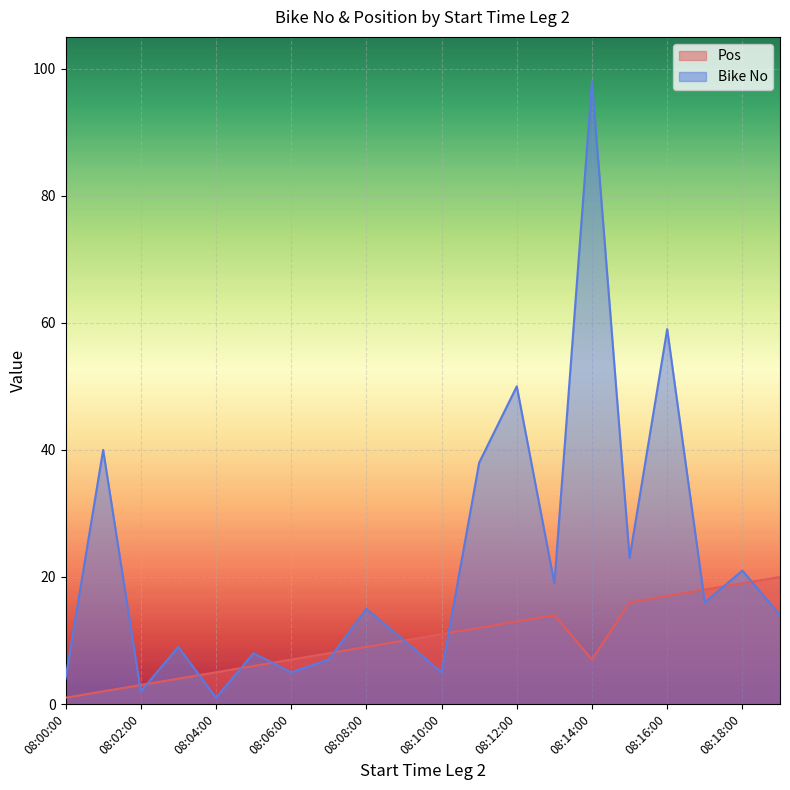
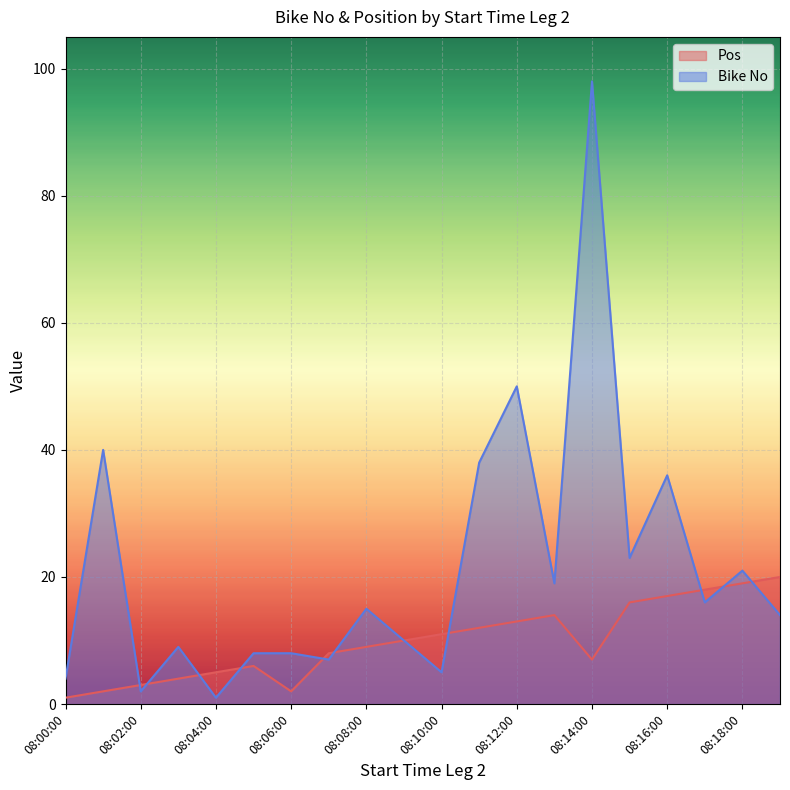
  {
    "Pos": {
      "08:00:00": 1,
      "08:02:00": 3,
      "08:04:00": 5,
-     "08:06:00": 7,
+     "08:06:00": 2,
      "08:08:00": 9,
      "08:10:00": 11,
      "08:12:00": 13,
      "08:14:00": 7,
      "08:16:00": 17,
      "08:18:00": 19
    },
    "Bike No": {
      "08:00:00": 4,
      "08:02:00": 2,
      "08:04:00": 1,
-     "08:06:00": 5,
+     "08:06:00": 8,
      "08:08:00": 15,
      "08:10:00": 5,
      "08:12:00": 50,
      "08:14:00": 98,
-     "08:16:00": 59,
+     "08:16:00": 36,
      "08:18:00": 21
    }
  }
